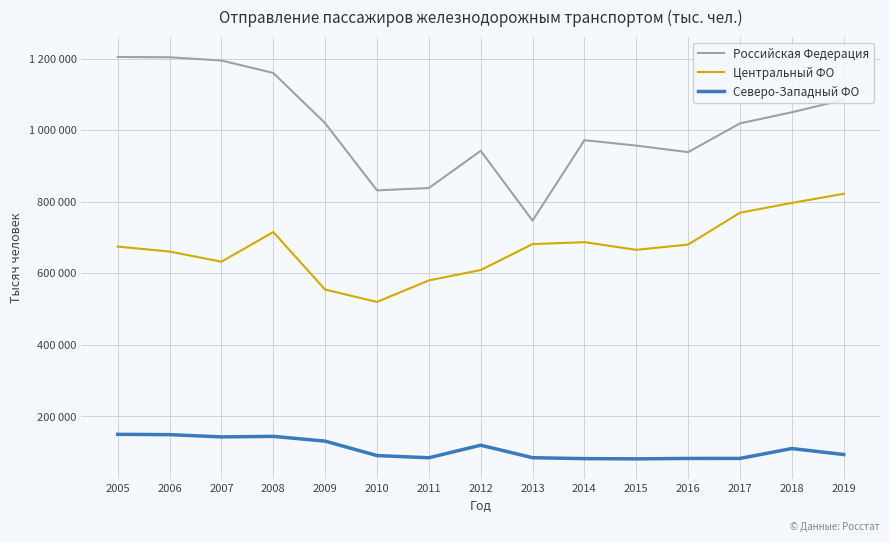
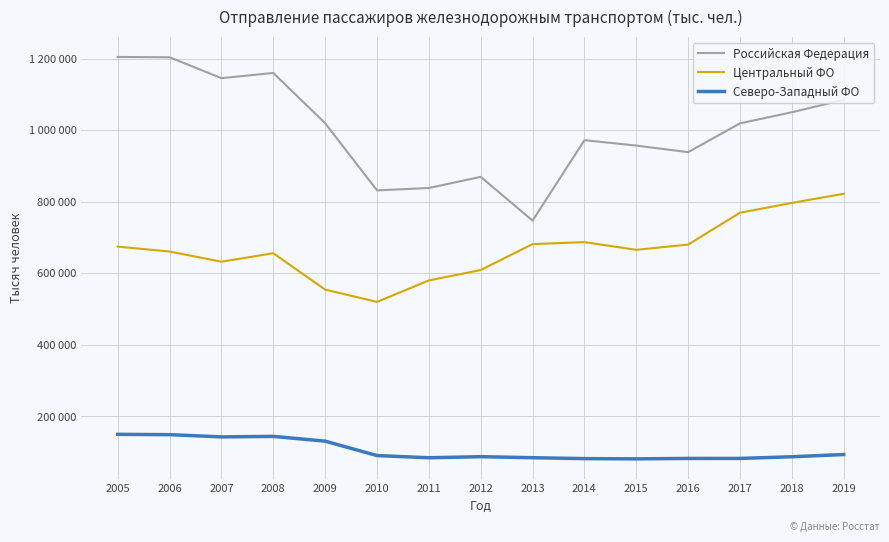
  {
    "Российская Федерация": {
      "2005": 1200000,
      "2006": 1200000,
-     "2007": 1190000,
+     "2007": 1150000,
      "2008": 1160000,
      "2009": 1020000,
      "2010": 830000,
      "2011": 840000,
-     "2012": 940000,
+     "2012": 870000,
      "2013": 750000,
      "2014": 970000,
      "2015": 960000,
      "2016": 940000,
      "2017": 1020000,
      "2018": 1050000
    },
    "Центральный ФО": {
      "2005": 670000,
      "2006": 660000,
      "2007": 630000,
-     "2008": 720000,
+     "2008": 660000,
      "2009": 550000,
      "2010": 520000,
      "2011": 580000,
      "2012": 610000,
      "2013": 680000,
      "2014": 690000,
      "2015": 670000,
      "2016": 680000,
      "2017": 770000,
      "2018": 800000,
      "2019": 820000
    },
    "Северо-Западный ФО": {
      "2005": 150000,
      "2006": 150000,
      "2007": 140000,
      "2008": 140000,
      "2009": 130000,
      "2010": 90000,
      "2011": 80000,
-     "2012": 120000,
+     "2012": 90000,
      "2013": 80000,
      "2014": 80000,
      "2015": 80000,
      "2016": 80000,
      "2017": 80000,
-     "2018": 110000,
+     "2018": 90000,
      "2019": 90000
    }
  }
